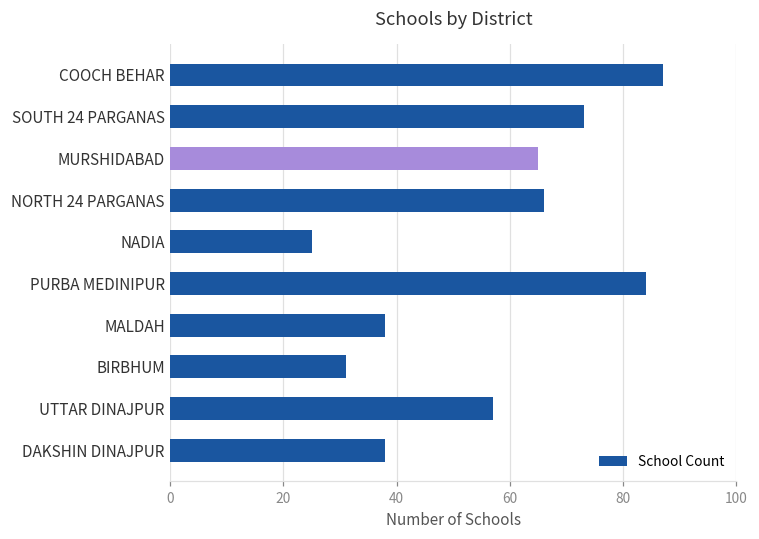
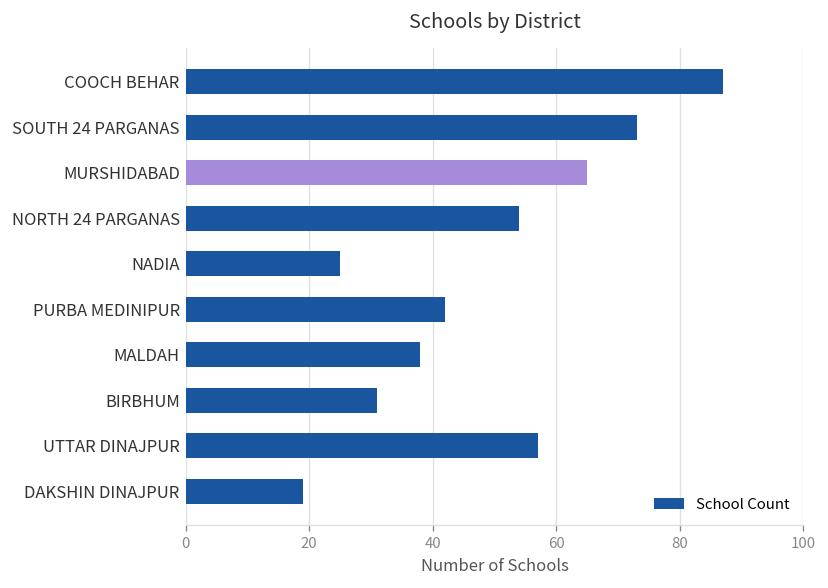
  {
    "COOCH BEHAR": 87,
    "SOUTH 24 PARGANAS": 73,
    "MURSHIDABAD": 65,
-   "NORTH 24 PARGANAS": 66,
+   "NORTH 24 PARGANAS": 54,
    "NADIA": 25,
-   "PURBA MEDINIPUR": 84,
+   "PURBA MEDINIPUR": 42,
    "MALDAH": 38,
    "BIRBHUM": 31,
    "UTTAR DINAJPUR": 57,
-   "DAKSHIN DINAJPUR": 38
+   "DAKSHIN DINAJPUR": 19
  }
